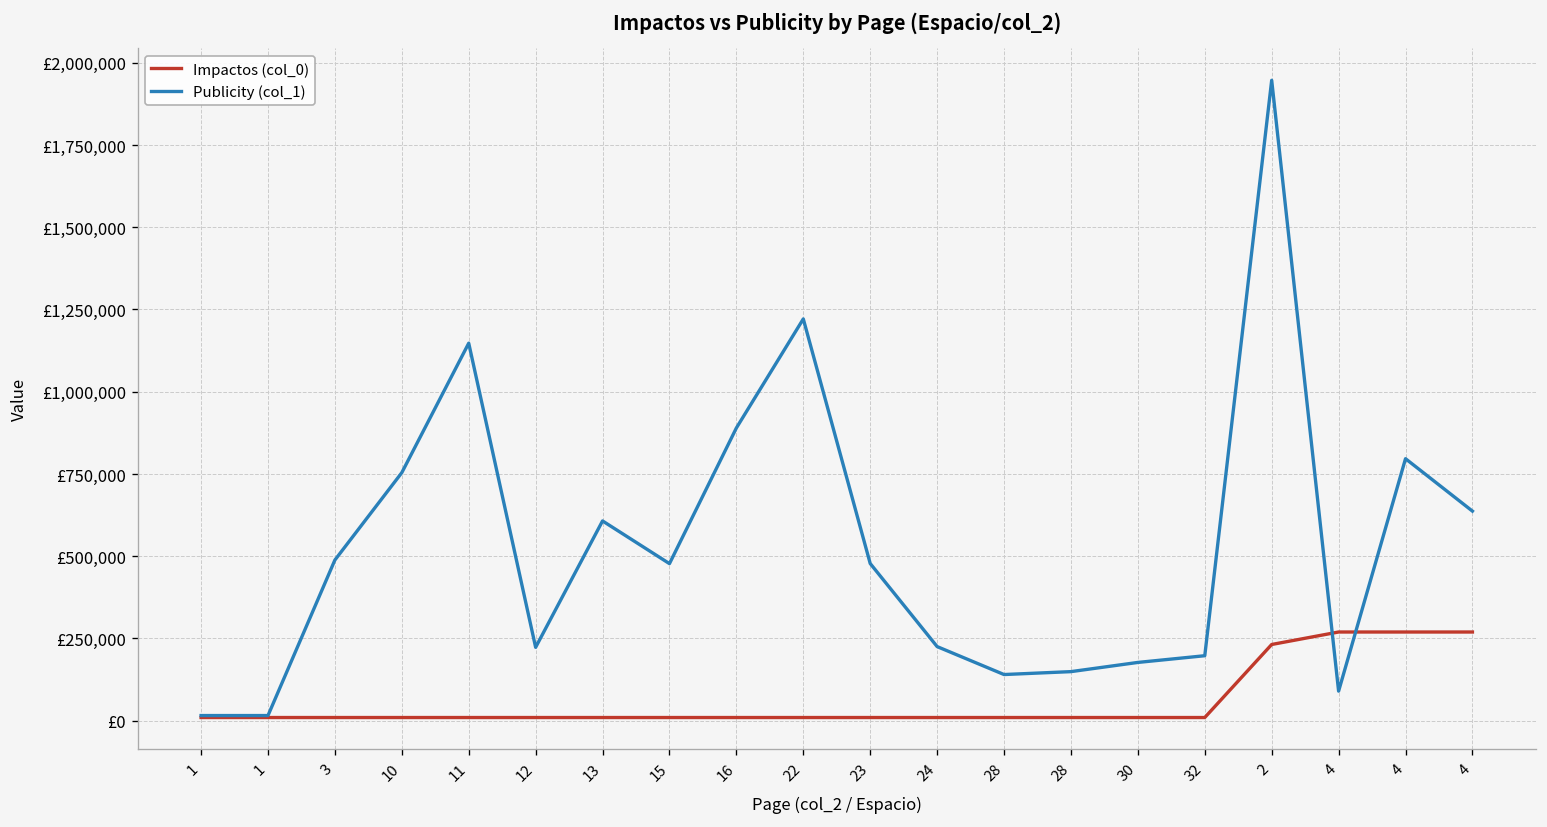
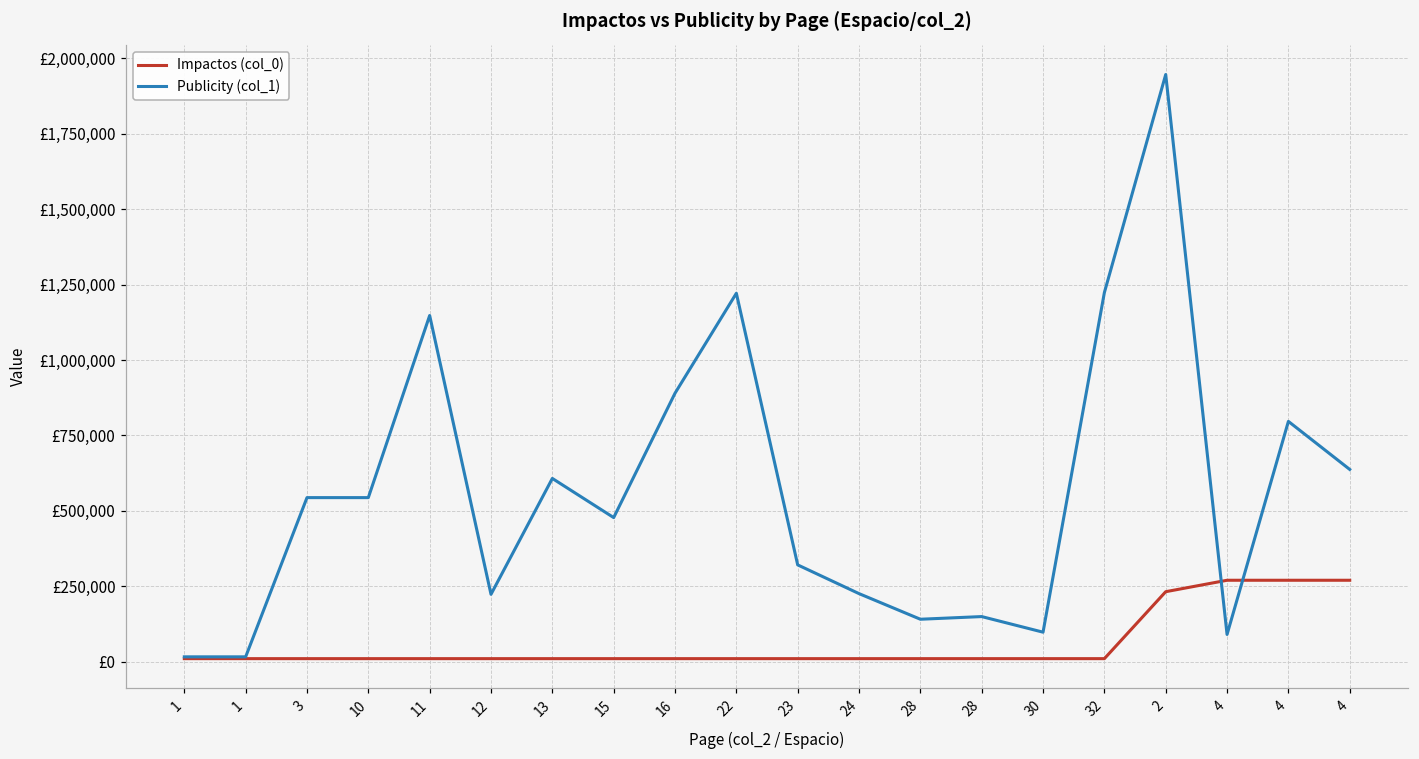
  {
    "Impactos (col_0)": {
      "3": "£10,000",
      "10": "£10,000",
      "11": "£10,000",
      "12": "£10,000",
      "13": "£10,000",
      "15": "£10,000",
      "16": "£10,000",
      "22": "£10,000",
      "23": "£10,000",
      "24": "£10,000",
      "30": "£10,000",
      "32": "£10,000",
      "2": "£230,000"
    },
    "Publicity (col_1)": {
-     "3": "£490,000",
-     "10": "£750,000",
+     "3": "£540,000",
+     "10": "£540,000",
      "11": "£1,150,000",
      "12": "£220,000",
      "13": "£610,000",
      "15": "£480,000",
      "16": "£890,000",
      "22": "£1,220,000",
-     "23": "£480,000",
+     "23": "£320,000",
      "24": "£230,000",
-     "30": "£180,000",
-     "32": "£200,000",
+     "30": "£100,000",
+     "32": "£1,220,000",
      "2": "£1,950,000"
    }
  }
